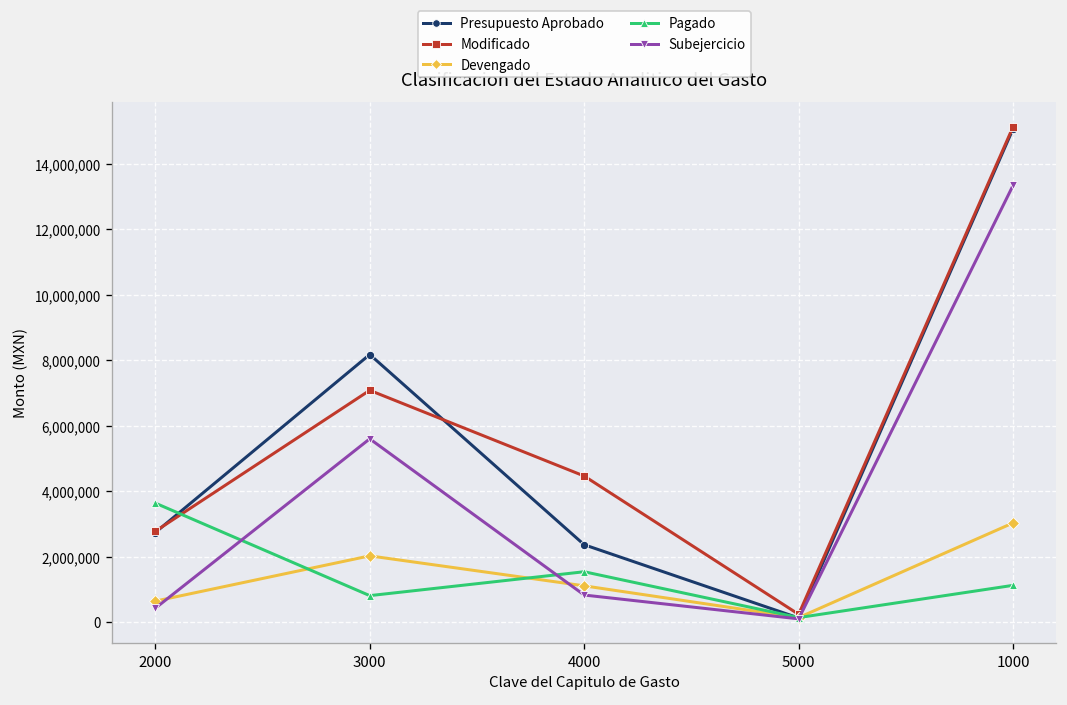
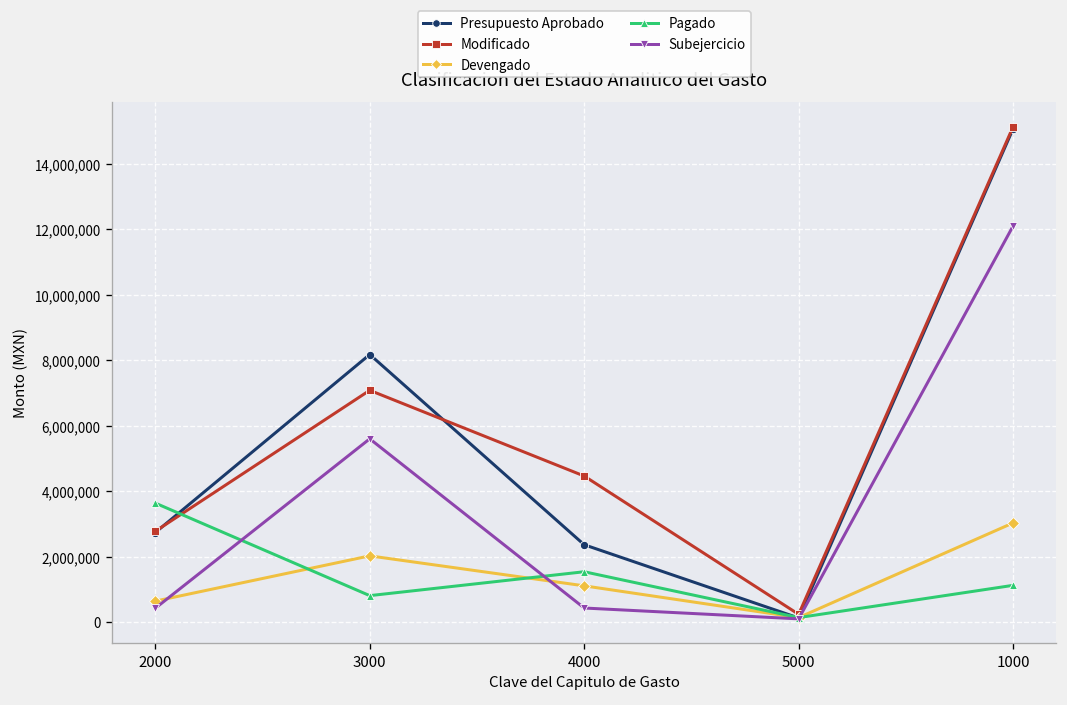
  {
    "Presupuesto Aprobado": {
      "3000": "8,200,000",
      "4000": "2,400,000"
    },
    "Modificado": {
      "3000": "7,100,000",
      "4000": "4,500,000",
      "5000": "200,000"
    },
    "Devengado": {
      "2000": "600,000",
      "3000": "2,000,000",
      "4000": "1,100,000",
      "1000": "3,000,000"
    },
    "Pagado": {
      "2000": "3,600,000",
      "3000": "800,000",
      "4000": "1,500,000",
      "1000": "1,100,000"
    },
    "Subejercicio": {
      "2000": "400,000",
      "3000": "5,600,000",
-     "4000": "800,000",
-     "1000": "13,300,000"
+     "4000": "400,000",
+     "1000": "12,100,000"
    }
  }
